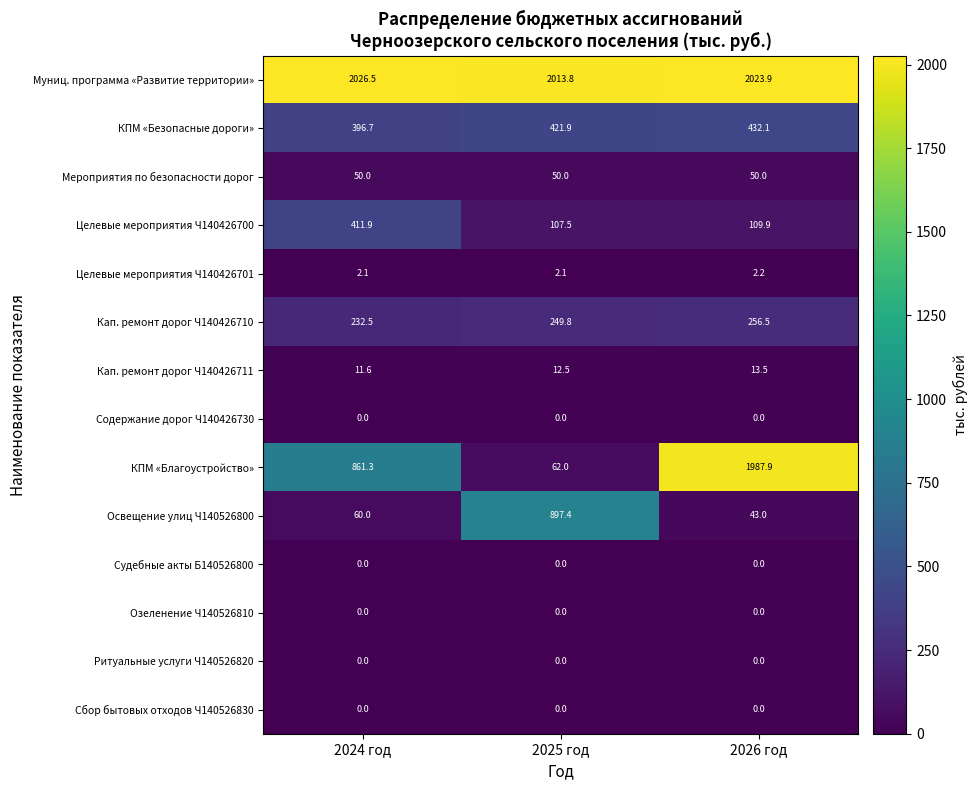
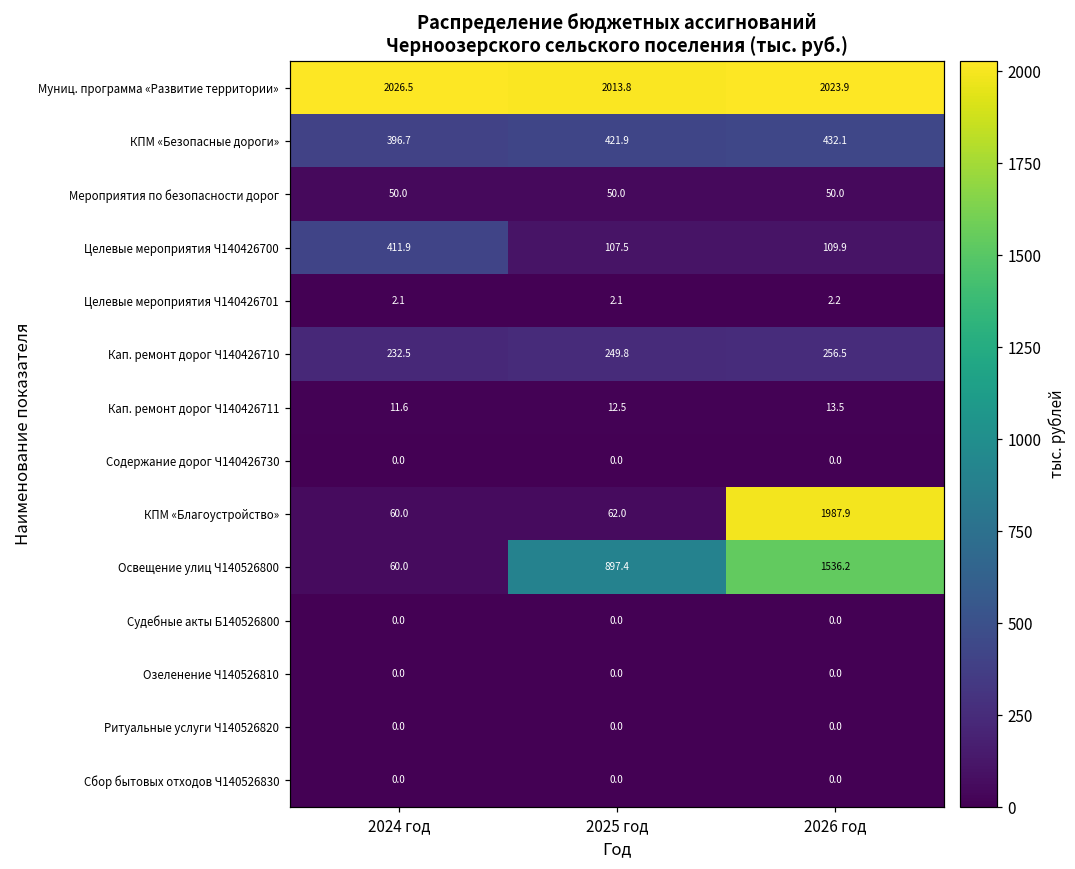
  {
    "Муниц. программа «Развитие территории»": {
      "2024 год": 2026.5,
      "2025 год": 2013.8,
      "2026 год": 2023.9
    },
    "КПМ «Безопасные дороги»": {
      "2024 год": 396.7,
      "2025 год": 421.9,
      "2026 год": 432.1
    },
    "Мероприятия по безопасности дорог": {
      "2024 год": 50.0,
      "2025 год": 50.0,
      "2026 год": 50.0
    },
    "Целевые мероприятия Ч140426700": {
      "2024 год": 411.9,
      "2025 год": 107.5,
      "2026 год": 109.9
    },
    "Целевые мероприятия Ч140426701": {
      "2024 год": 2.1,
      "2025 год": 2.1,
      "2026 год": 2.2
    },
    "Кап. ремонт дорог Ч140426710": {
      "2024 год": 232.5,
      "2025 год": 249.8,
      "2026 год": 256.5
    },
    "Кап. ремонт дорог Ч140426711": {
      "2024 год": 11.6,
      "2025 год": 12.5,
      "2026 год": 13.5
    },
    "Содержание дорог Ч140426730": {
      "2024 год": 0.0,
      "2025 год": 0.0,
      "2026 год": 0.0
    },
    "КПМ «Благоустройство»": {
-     "2024 год": 861.3,
+     "2024 год": 60.0,
      "2025 год": 62.0,
      "2026 год": 1987.9
    },
    "Освещение улиц Ч140526800": {
      "2024 год": 60.0,
      "2025 год": 897.4,
-     "2026 год": 43.0
+     "2026 год": 1536.2
    },
    "Судебные акты Б140526800": {
      "2024 год": 0.0,
      "2025 год": 0.0,
      "2026 год": 0.0
    },
    "Озеленение Ч140526810": {
      "2024 год": 0.0,
      "2025 год": 0.0,
      "2026 год": 0.0
    },
    "Ритуальные услуги Ч140526820": {
      "2024 год": 0.0,
      "2025 год": 0.0,
      "2026 год": 0.0
    },
    "Сбор бытовых отходов Ч140526830": {
      "2024 год": 0.0,
      "2025 год": 0.0,
      "2026 год": 0.0
    }
  }
